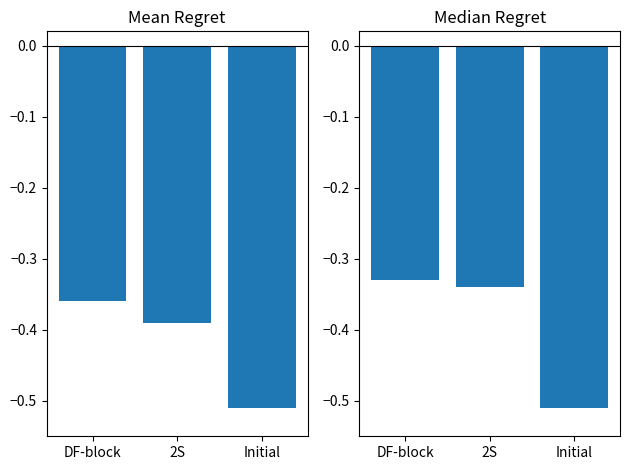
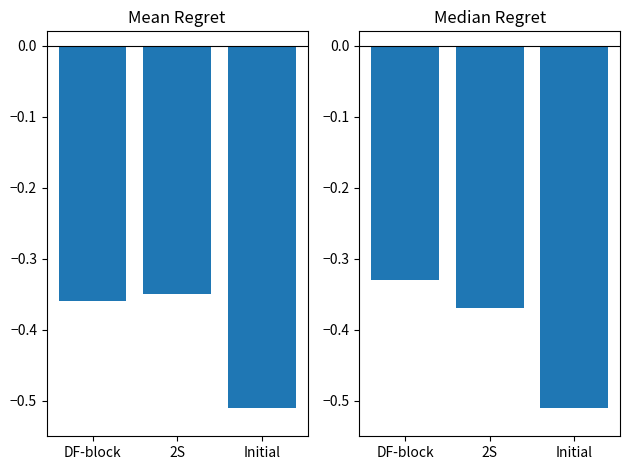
  {
    "Mean Regret": {
      "DF-block": -0.36,
-     "2S": -0.39,
+     "2S": -0.35,
      "Initial": -0.51
    },
    "Median Regret": {
      "DF-block": -0.33,
-     "2S": -0.34,
+     "2S": -0.37,
      "Initial": -0.51
    }
  }
